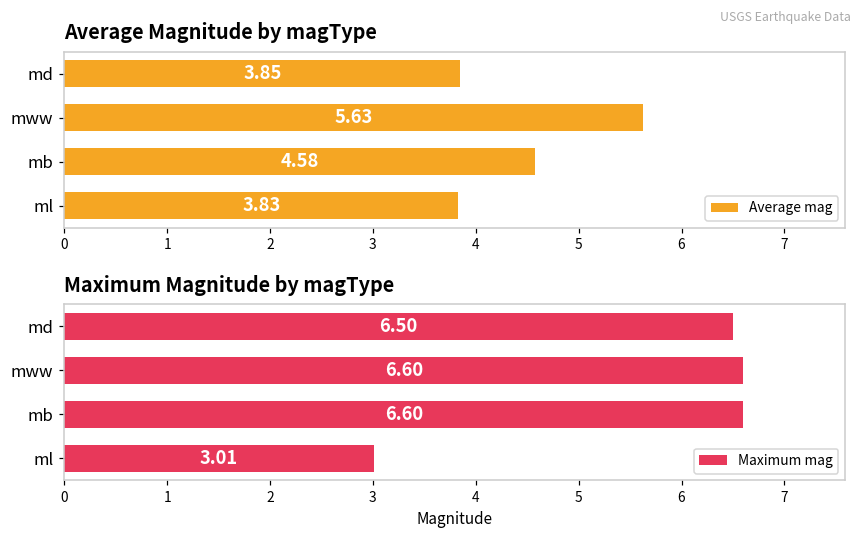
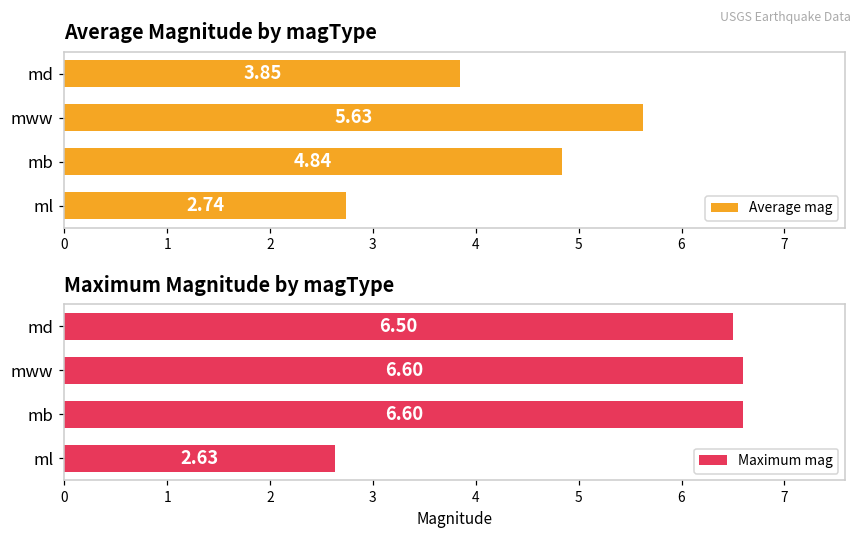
  {
    "Average Magnitude by magType": {
      "md": 3.85,
      "mww": 5.63,
-     "mb": 4.58,
-     "ml": 3.83
+     "mb": 4.84,
+     "ml": 2.74
    },
    "Maximum Magnitude by magType": {
      "md": 6.50,
      "mww": 6.60,
      "mb": 6.60,
-     "ml": 3.01
+     "ml": 2.63
    }
  }
